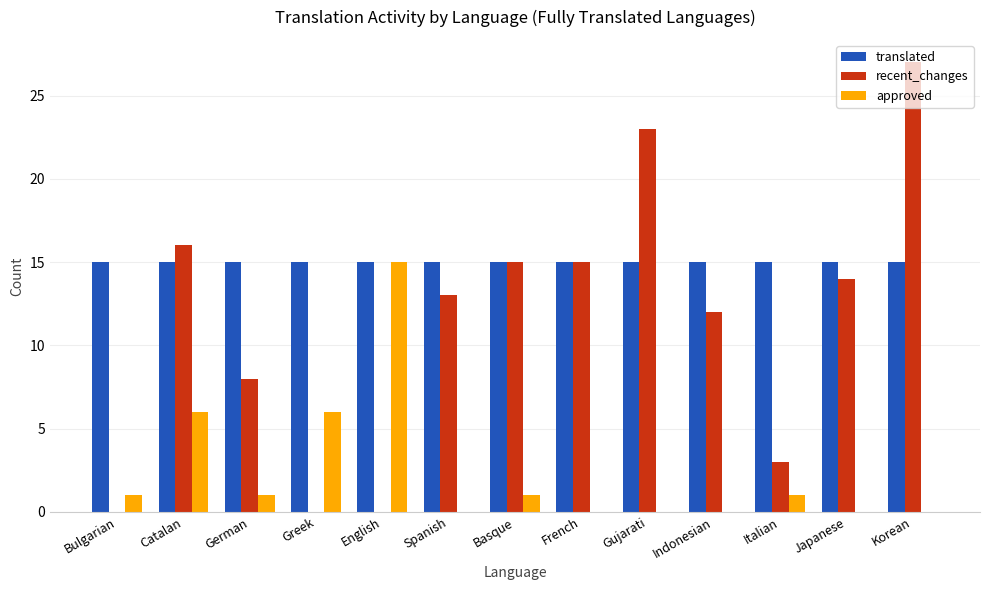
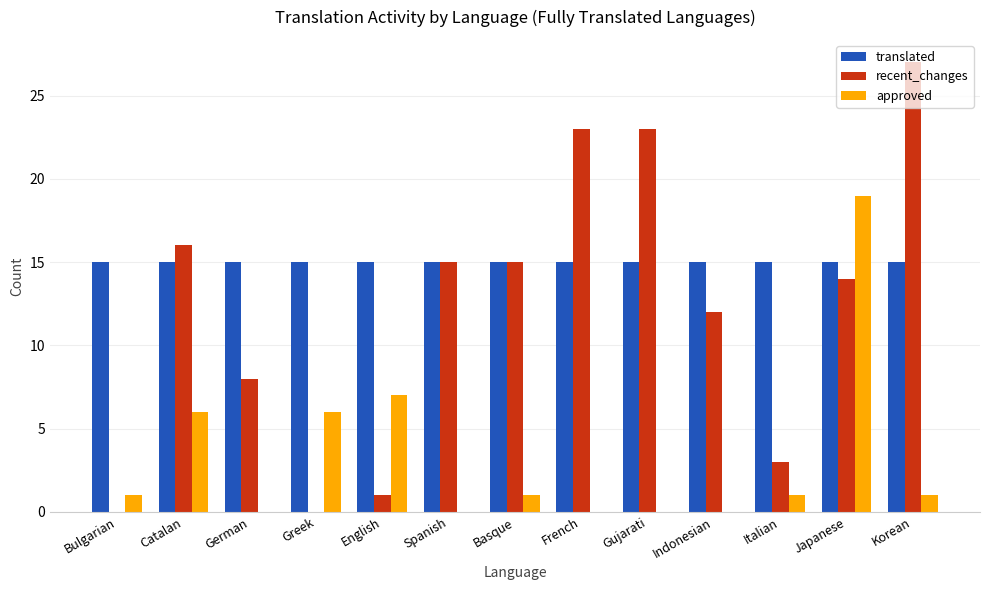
  {
    "translated": {
      "Bulgarian": 15,
      "Catalan": 15,
      "German": 15,
      "Greek": 15,
      "English": 15,
      "Spanish": 15,
      "Basque": 15,
      "French": 15,
      "Gujarati": 15,
      "Indonesian": 15,
      "Italian": 15,
      "Japanese": 15,
      "Korean": 15
    },
    "recent_changes": {
      "Bulgarian": 0,
      "Catalan": 16,
      "German": 8,
      "Greek": 0,
-     "English": 0,
-     "Spanish": 13,
+     "English": 1,
+     "Spanish": 15,
      "Basque": 15,
-     "French": 15,
+     "French": 23,
      "Gujarati": 23,
      "Indonesian": 12,
      "Italian": 3,
      "Japanese": 14
    },
    "approved": {
      "Bulgarian": 1,
      "Catalan": 6,
-     "German": 1,
+     "German": 0,
      "Greek": 6,
-     "English": 15,
+     "English": 7,
      "Spanish": 0,
      "Basque": 1,
      "French": 0,
      "Gujarati": 0,
      "Indonesian": 0,
      "Italian": 1,
-     "Japanese": 0,
-     "Korean": 0
+     "Japanese": 19,
+     "Korean": 1
    }
  }
